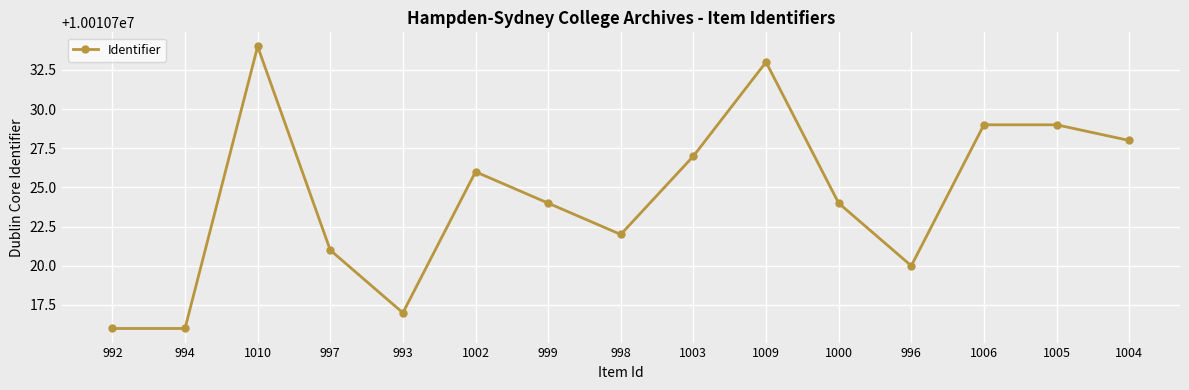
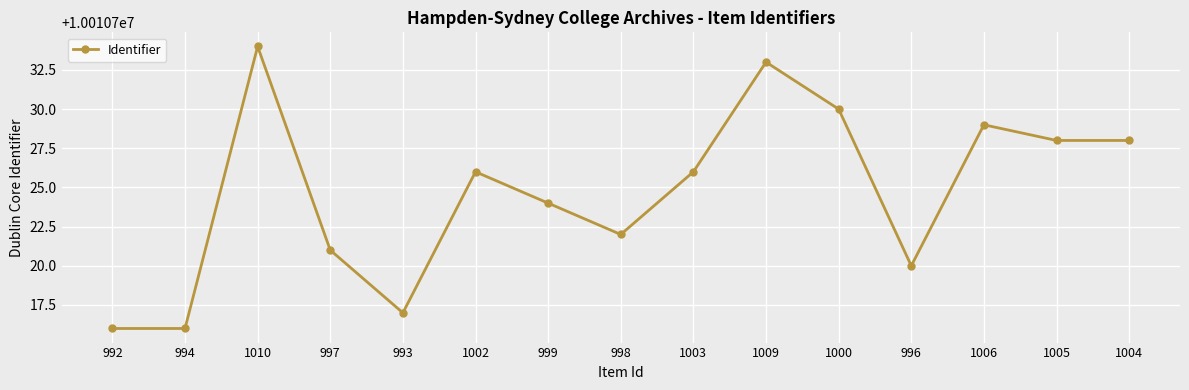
  {
    "992": 10010716,
    "994": 10010716,
    "1010": 10010734,
    "997": 10010721,
    "993": 10010717,
    "1002": 10010726,
    "999": 10010724,
    "998": 10010722,
-   "1003": 10010727,
+   "1003": 10010726,
    "1009": 10010733,
-   "1000": 10010724,
+   "1000": 10010730,
    "996": 10010720,
    "1006": 10010729,
-   "1005": 10010729,
+   "1005": 10010728,
    "1004": 10010728
  }
